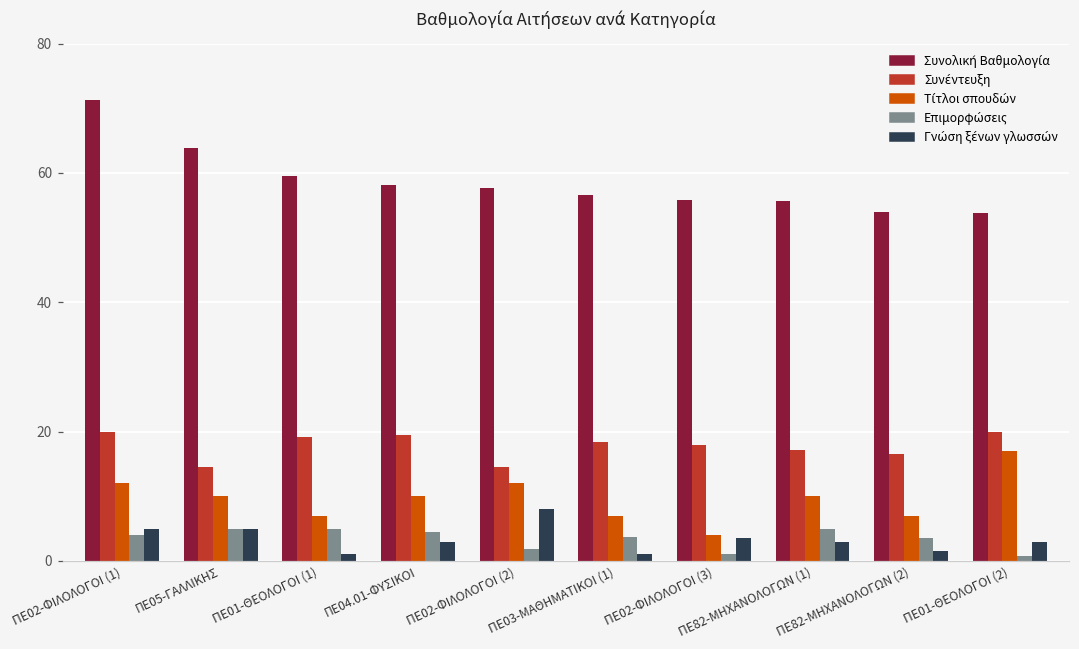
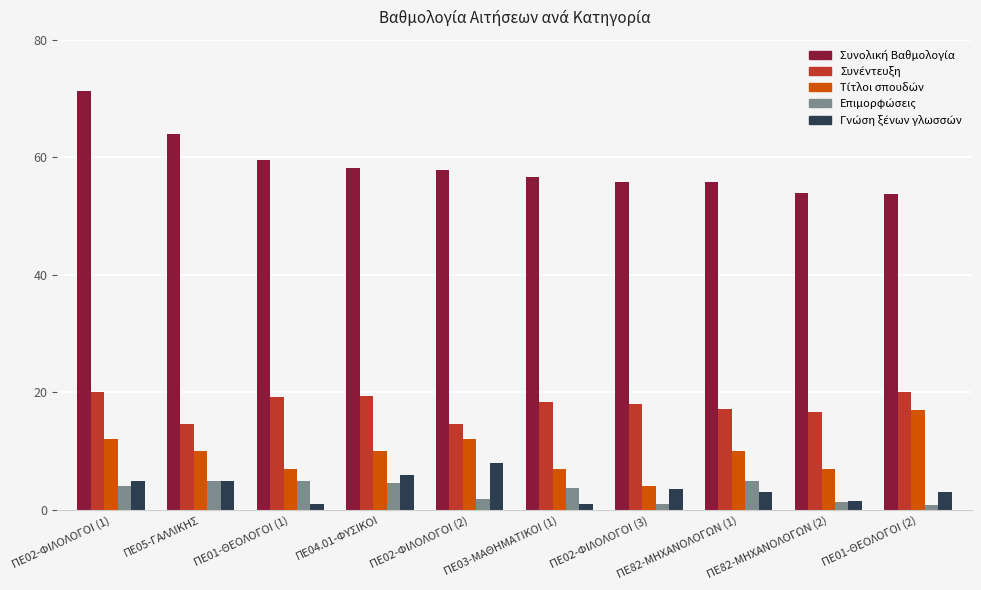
  {
    "Συνολική Βαθμολογία": {
      "ΠΕ02-ΦΙΛΟΛΟΓΟΙ (1)": 71,
      "ΠΕ05-ΓΑΛΛΙΚΗΣ": 64,
      "ΠΕ01-ΘΕΟΛΟΓΟΙ (1)": 60,
      "ΠΕ04.01-ΦΥΣΙΚΟΙ": 58,
      "ΠΕ02-ΦΙΛΟΛΟΓΟΙ (2)": 58,
      "ΠΕ03-ΜΑΘΗΜΑΤΙΚΟΙ (1)": 57,
      "ΠΕ02-ΦΙΛΟΛΟΓΟΙ (3)": 56,
      "ΠΕ82-ΜΗΧΑΝΟΛΟΓΩΝ (1)": 56,
      "ΠΕ82-ΜΗΧΑΝΟΛΟΓΩΝ (2)": 54,
      "ΠΕ01-ΘΕΟΛΟΓΟΙ (2)": 54
    },
    "Επιμορφώσεις": {
      "ΠΕ02-ΦΙΛΟΛΟΓΟΙ (1)": 4,
      "ΠΕ05-ΓΑΛΛΙΚΗΣ": 5,
      "ΠΕ01-ΘΕΟΛΟΓΟΙ (1)": 5,
      "ΠΕ04.01-ΦΥΣΙΚΟΙ": 5,
      "ΠΕ02-ΦΙΛΟΛΟΓΟΙ (2)": 2,
      "ΠΕ03-ΜΑΘΗΜΑΤΙΚΟΙ (1)": 4,
      "ΠΕ02-ΦΙΛΟΛΟΓΟΙ (3)": 1,
      "ΠΕ82-ΜΗΧΑΝΟΛΟΓΩΝ (1)": 5,
-     "ΠΕ82-ΜΗΧΑΝΟΛΟΓΩΝ (2)": 4,
+     "ΠΕ82-ΜΗΧΑΝΟΛΟΓΩΝ (2)": 1,
      "ΠΕ01-ΘΕΟΛΟΓΟΙ (2)": 1
    },
    "Γνώση ξένων γλωσσών": {
      "ΠΕ02-ΦΙΛΟΛΟΓΟΙ (1)": 5,
      "ΠΕ05-ΓΑΛΛΙΚΗΣ": 5,
      "ΠΕ01-ΘΕΟΛΟΓΟΙ (1)": 1,
-     "ΠΕ04.01-ΦΥΣΙΚΟΙ": 3,
+     "ΠΕ04.01-ΦΥΣΙΚΟΙ": 6,
      "ΠΕ02-ΦΙΛΟΛΟΓΟΙ (2)": 8,
      "ΠΕ03-ΜΑΘΗΜΑΤΙΚΟΙ (1)": 1,
      "ΠΕ02-ΦΙΛΟΛΟΓΟΙ (3)": 4,
      "ΠΕ82-ΜΗΧΑΝΟΛΟΓΩΝ (1)": 3,
      "ΠΕ82-ΜΗΧΑΝΟΛΟΓΩΝ (2)": 2,
      "ΠΕ01-ΘΕΟΛΟΓΟΙ (2)": 3
    }
  }
